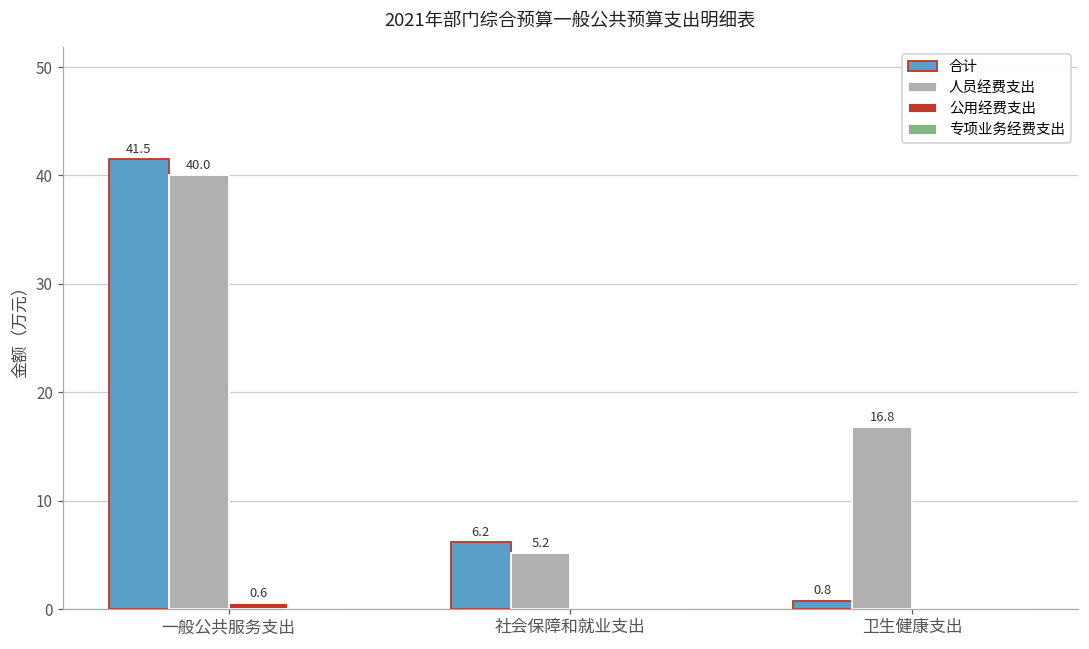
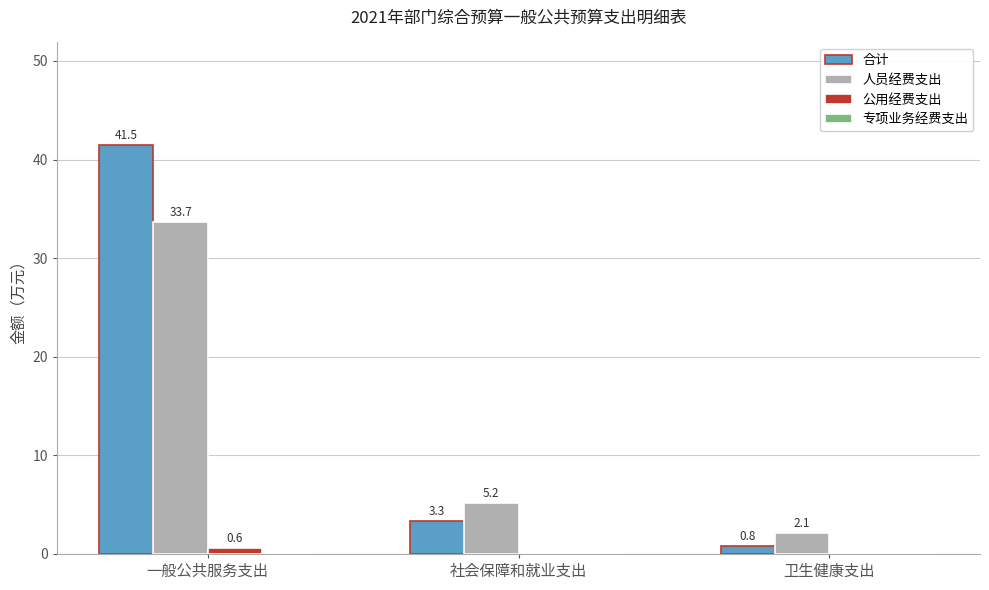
  {
    "合计": {
      "一般公共服务支出": 41.5,
-     "社会保障和就业支出": 6.2,
+     "社会保障和就业支出": 3.3,
      "卫生健康支出": 0.8
    },
    "人员经费支出": {
-     "一般公共服务支出": 40.0,
+     "一般公共服务支出": 33.7,
      "社会保障和就业支出": 5.2,
-     "卫生健康支出": 16.8
+     "卫生健康支出": 2.1
    },
    "公用经费支出": {
      "一般公共服务支出": 0.6
    },
    "专项业务经费支出": {
      "一般公共服务支出": 0,
      "社会保障和就业支出": 0,
      "卫生健康支出": 0
    }
  }
